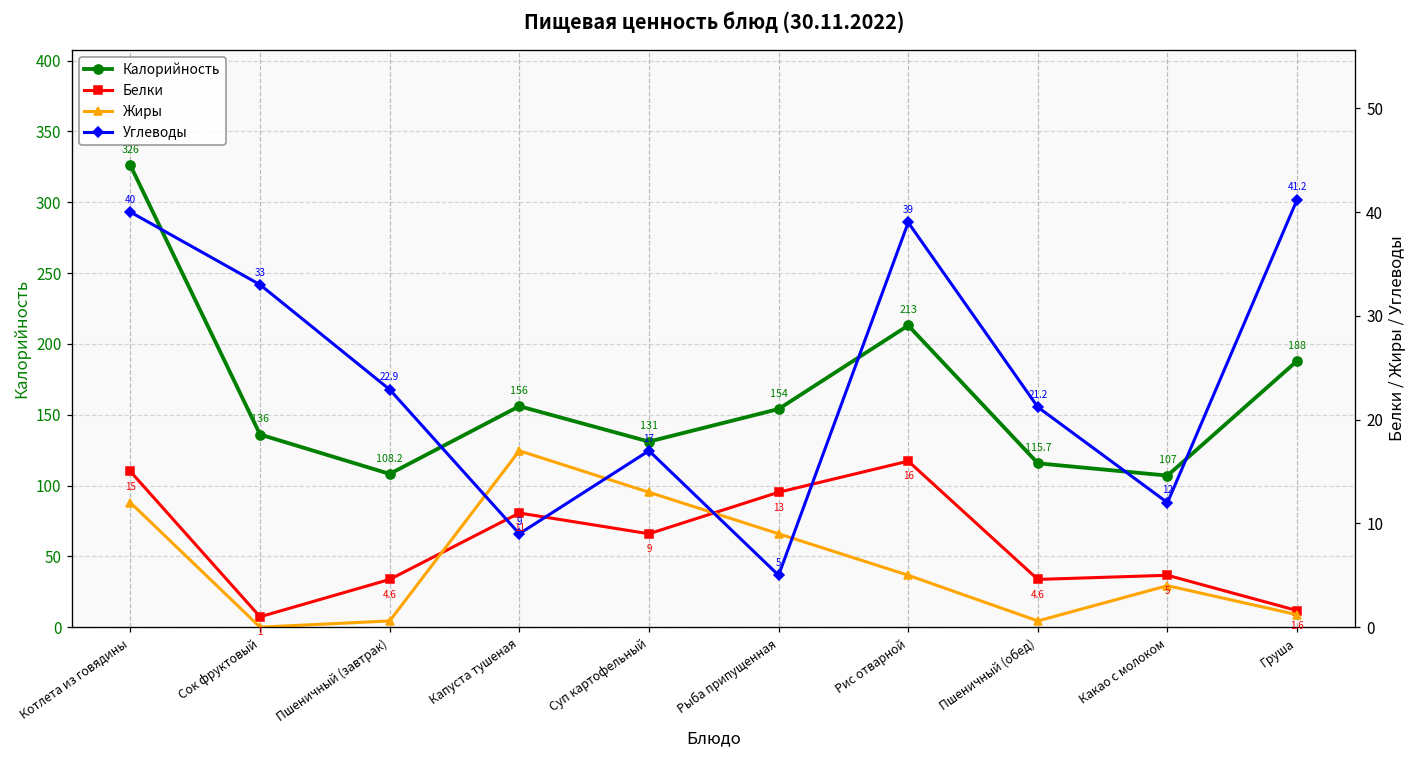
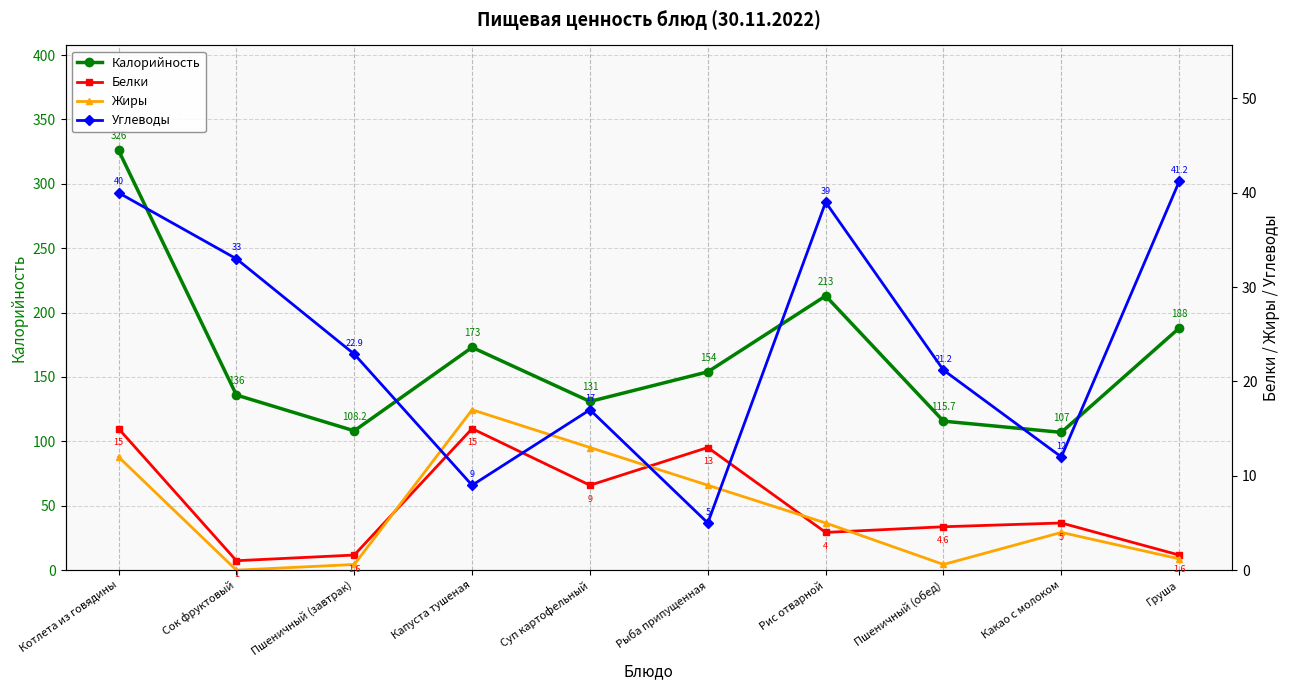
  {
    "Калорийность": {
      "Сок фруктовый": 136,
      "Пшеничный (завтрак)": 108.2,
-     "Капуста тушеная": 156,
+     "Капуста тушеная": 173,
      "Суп картофельный": 131,
      "Рыба припущенная": 154,
      "Рис отварной": 213,
      "Пшеничный (обед)": 115.7,
      "Какао с молоком": 107,
      "Груша": 188
    },
    "Белки": {
      "Котлета из говядины": 15,
-     "Пшеничный (завтрак)": 4.6,
-     "Капуста тушеная": 11,
+     "Пшеничный (завтрак)": 1.6,
+     "Капуста тушеная": 15,
      "Суп картофельный": 9,
      "Рыба припущенная": 13,
-     "Рис отварной": 16,
+     "Рис отварной": 4,
      "Пшеничный (обед)": 4.6,
      "Груша": 1.6
    },
    "Углеводы": {
      "Котлета из говядины": 40,
      "Сок фруктовый": 33,
      "Пшеничный (завтрак)": 22.9,
      "Капуста тушеная": 9,
      "Рыба припущенная": 5,
      "Рис отварной": 39,
      "Пшеничный (обед)": 21.2,
      "Какао с молоком": 12,
      "Груша": 41.2
    }
  }
